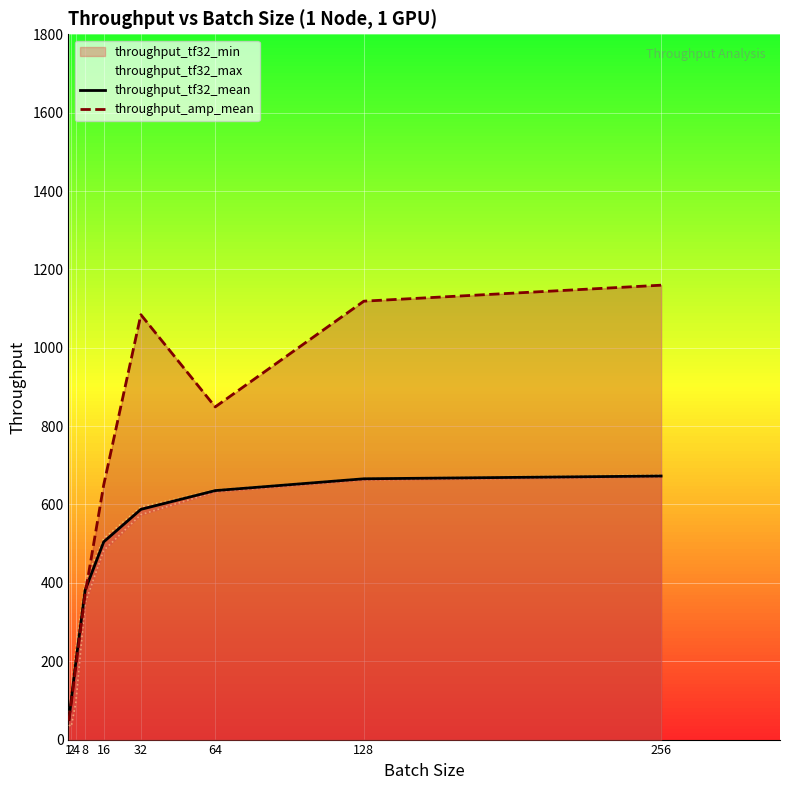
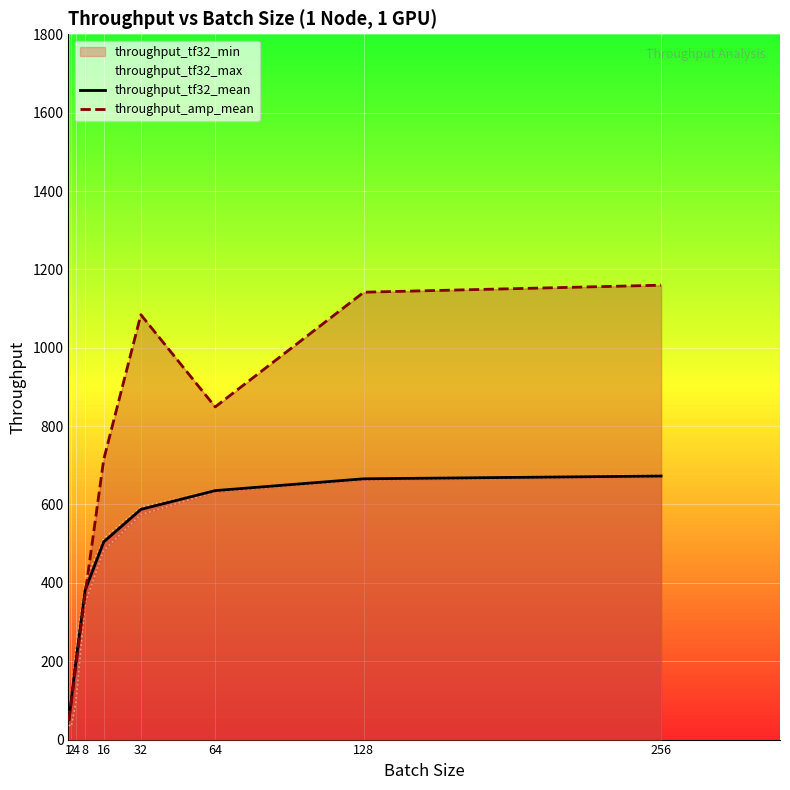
  {
    "throughput_amp_mean": {
      "8": 370,
-     "16": 650,
+     "16": 710,
      "32": 1080,
      "64": 850,
-     "128": 1120,
+     "128": 1140,
      "256": 1160
    }
  }
